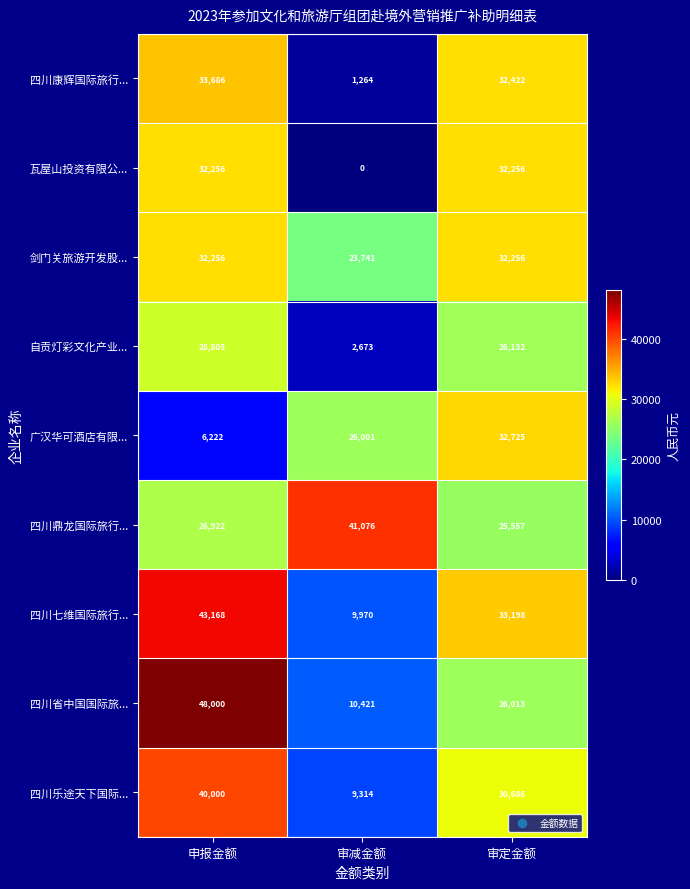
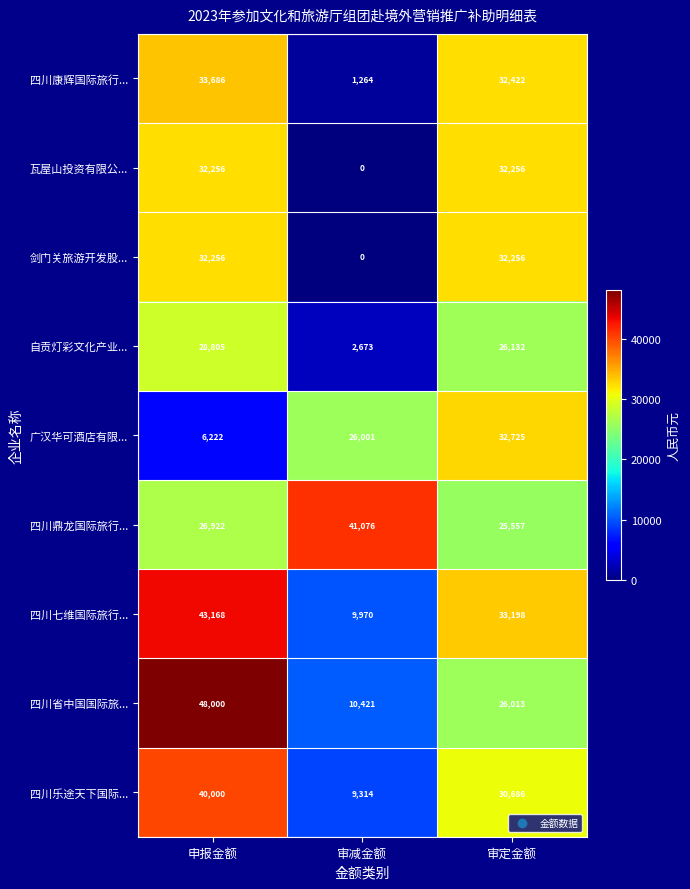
  {
    "四川康辉国际旅行...": {
      "申报金额": "33,686",
      "审减金额": "1,264",
      "审定金额": "32,422"
    },
    "瓦屋山投资有限公...": {
      "申报金额": "32,256",
      "审减金额": "0",
      "审定金额": "32,256"
    },
    "剑门关旅游开发股...": {
      "申报金额": "32,256",
-     "审减金额": "23,741",
+     "审减金额": "0",
      "审定金额": "32,256"
    },
    "自贡灯彩文化产业...": {
      "申报金额": "28,805",
      "审减金额": "2,673",
      "审定金额": "26,132"
    },
    "广汉华可酒店有限...": {
      "申报金额": "6,222",
      "审减金额": "26,001",
      "审定金额": "32,725"
    },
    "四川鼎龙国际旅行...": {
      "申报金额": "26,922",
      "审减金额": "41,076",
      "审定金额": "25,557"
    },
    "四川七维国际旅行...": {
      "申报金额": "43,168",
      "审减金额": "9,970",
      "审定金额": "33,198"
    },
    "四川省中国国际旅...": {
      "申报金额": "48,000",
      "审减金额": "10,421",
      "审定金额": "26,013"
    },
    "四川乐途天下国际...": {
      "申报金额": "40,000",
      "审减金额": "9,314",
      "审定金额": "30,686"
    }
  }
